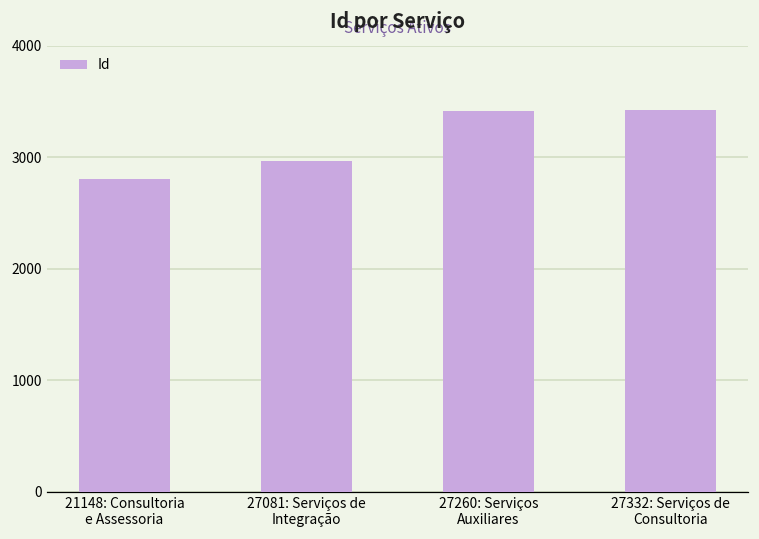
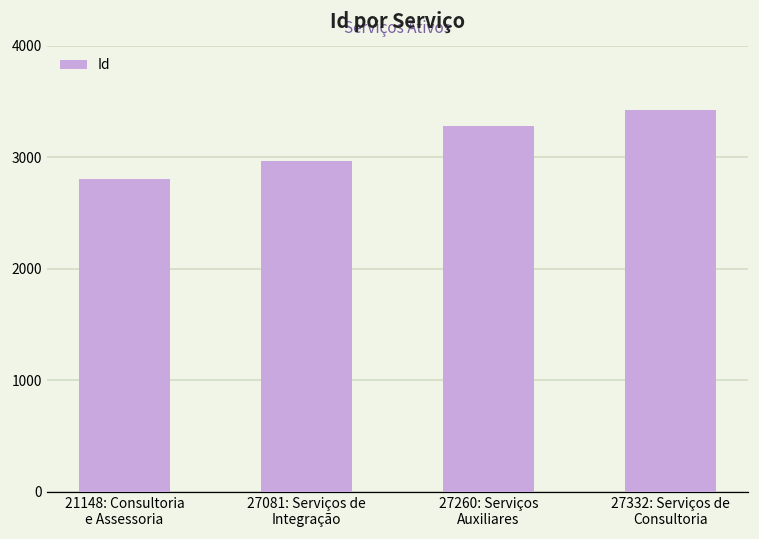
  {
    "21148: Consultoria e Assessoria": 2800,
    "27081: Serviços de Integração": 2970,
-   "27260: Serviços Auxiliares": 3410,
+   "27260: Serviços Auxiliares": 3280,
    "27332: Serviços de Consultoria": 3420
  }
